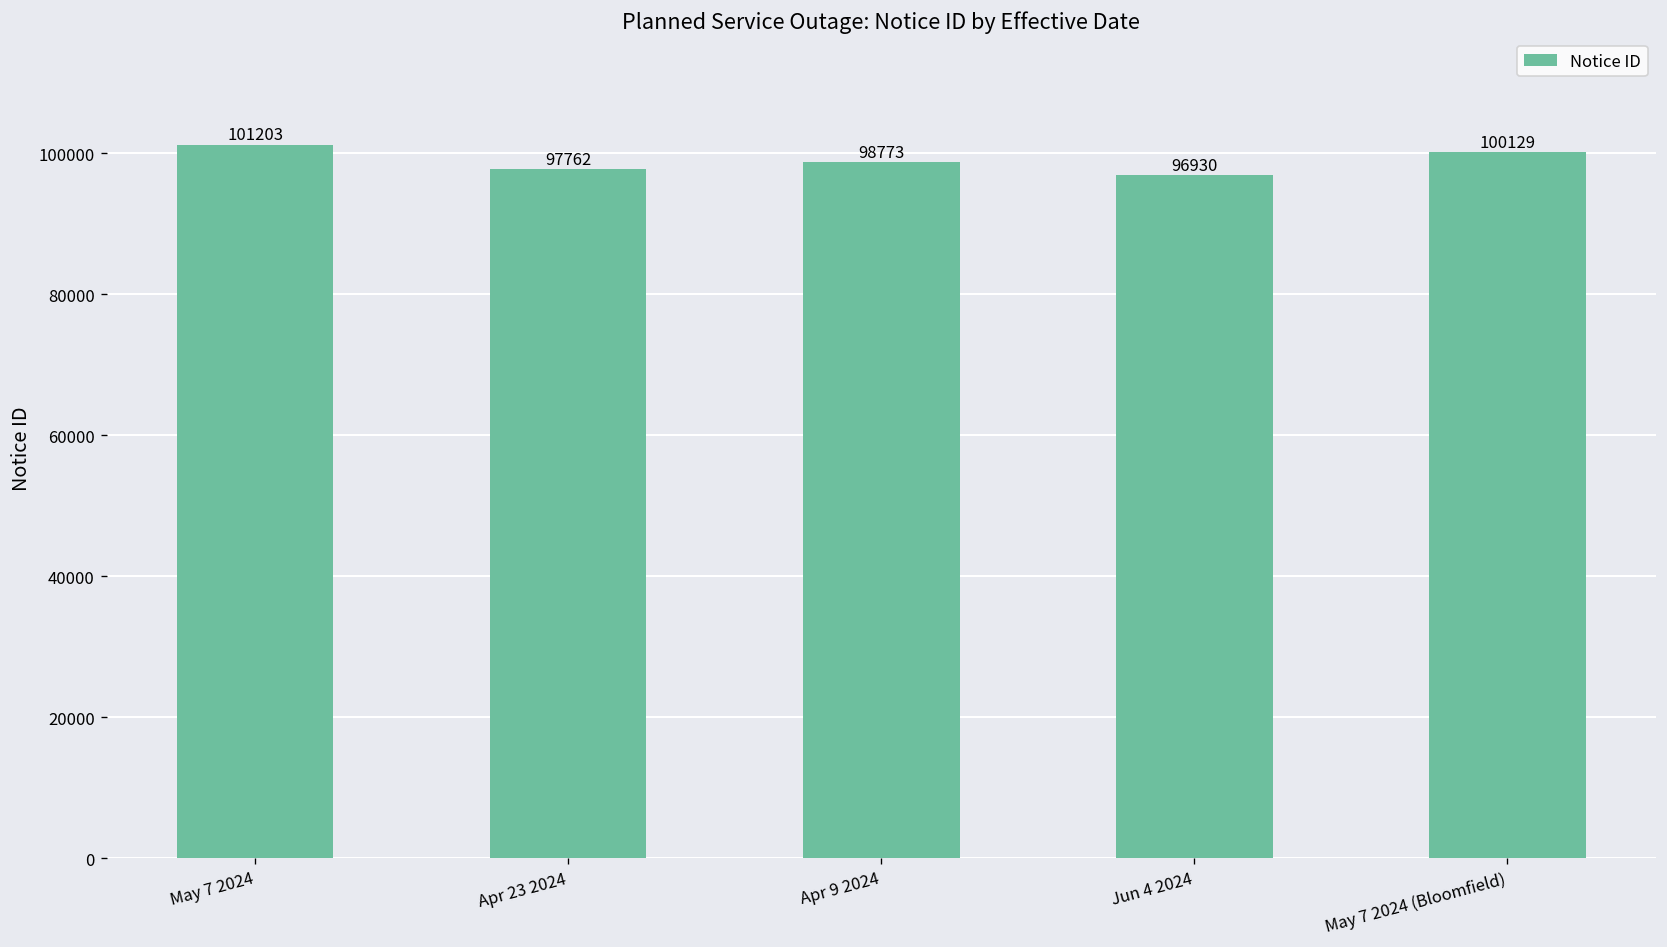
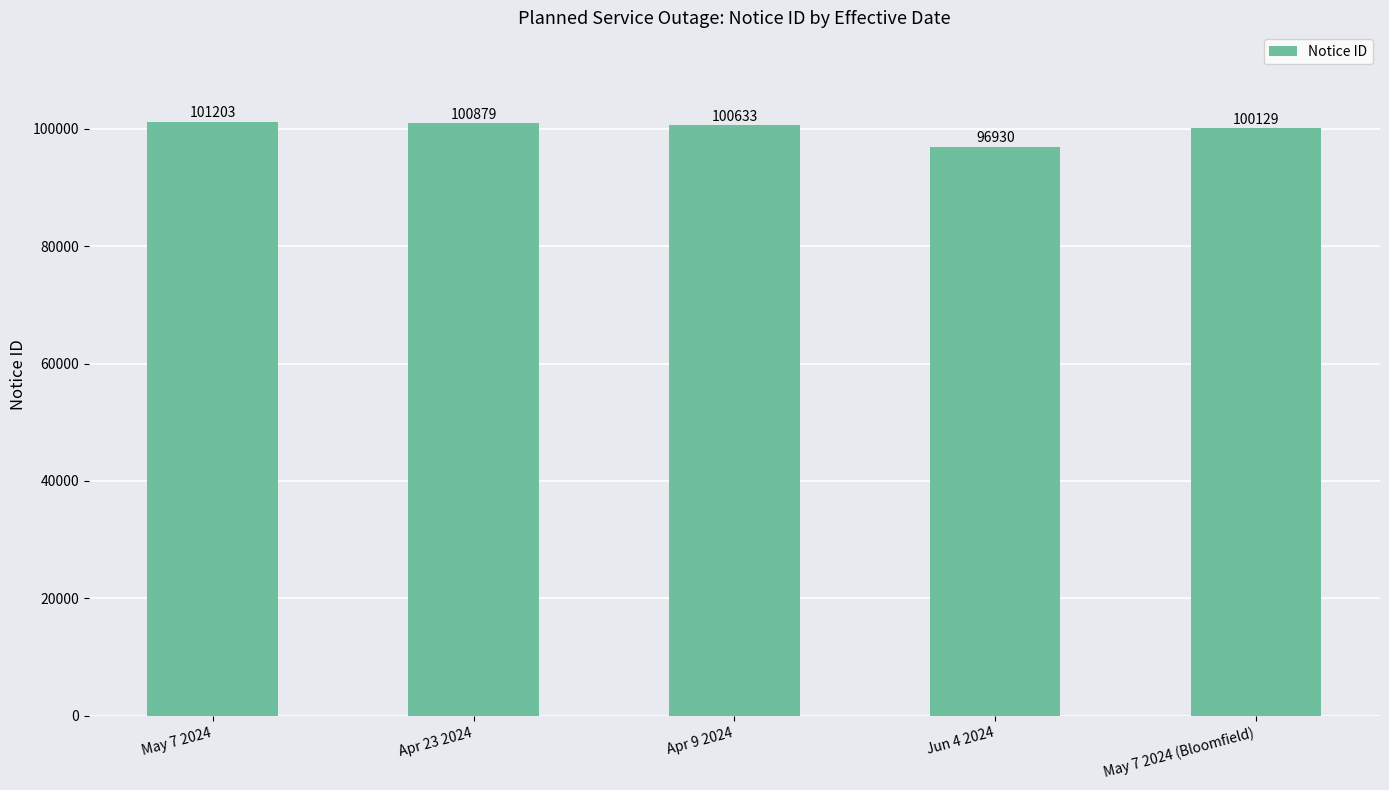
  {
    "May 7 2024": 101203,
-   "Apr 23 2024": 97762,
-   "Apr 9 2024": 98773,
+   "Apr 23 2024": 100879,
+   "Apr 9 2024": 100633,
    "Jun 4 2024": 96930,
    "May 7 2024 (Bloomfield)": 100129
  }
